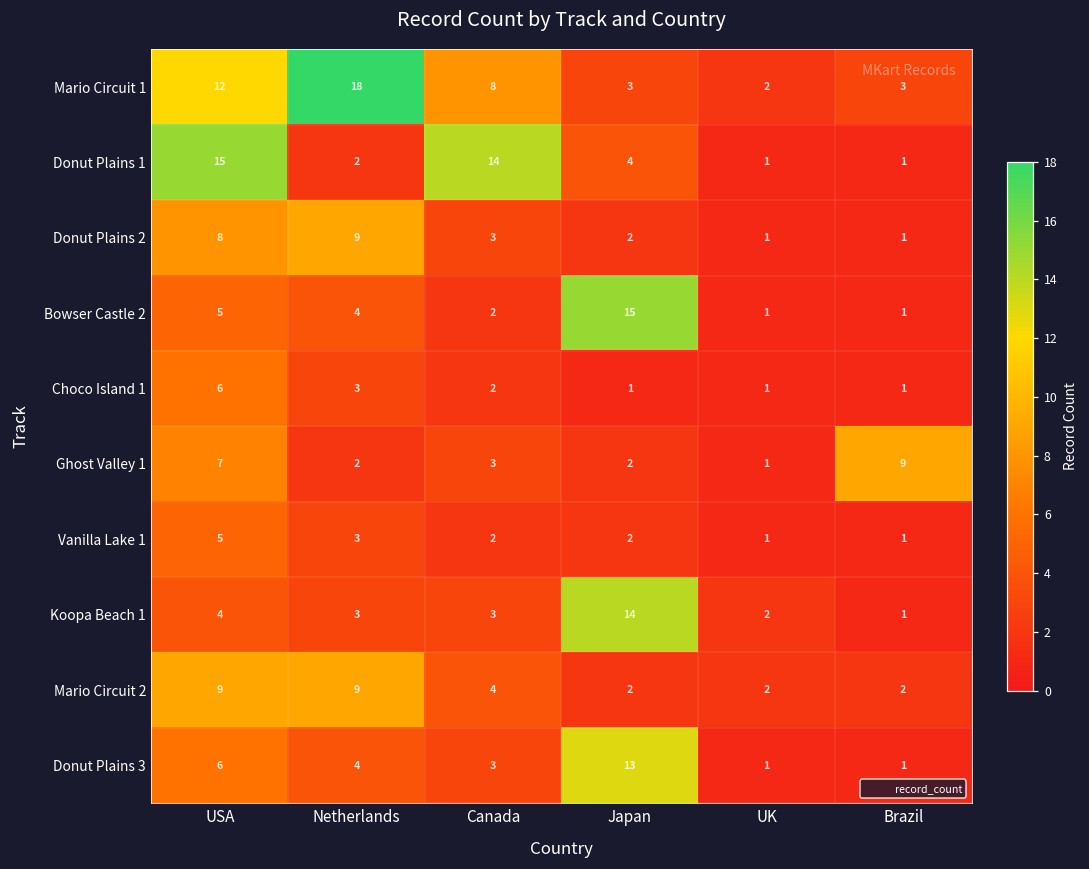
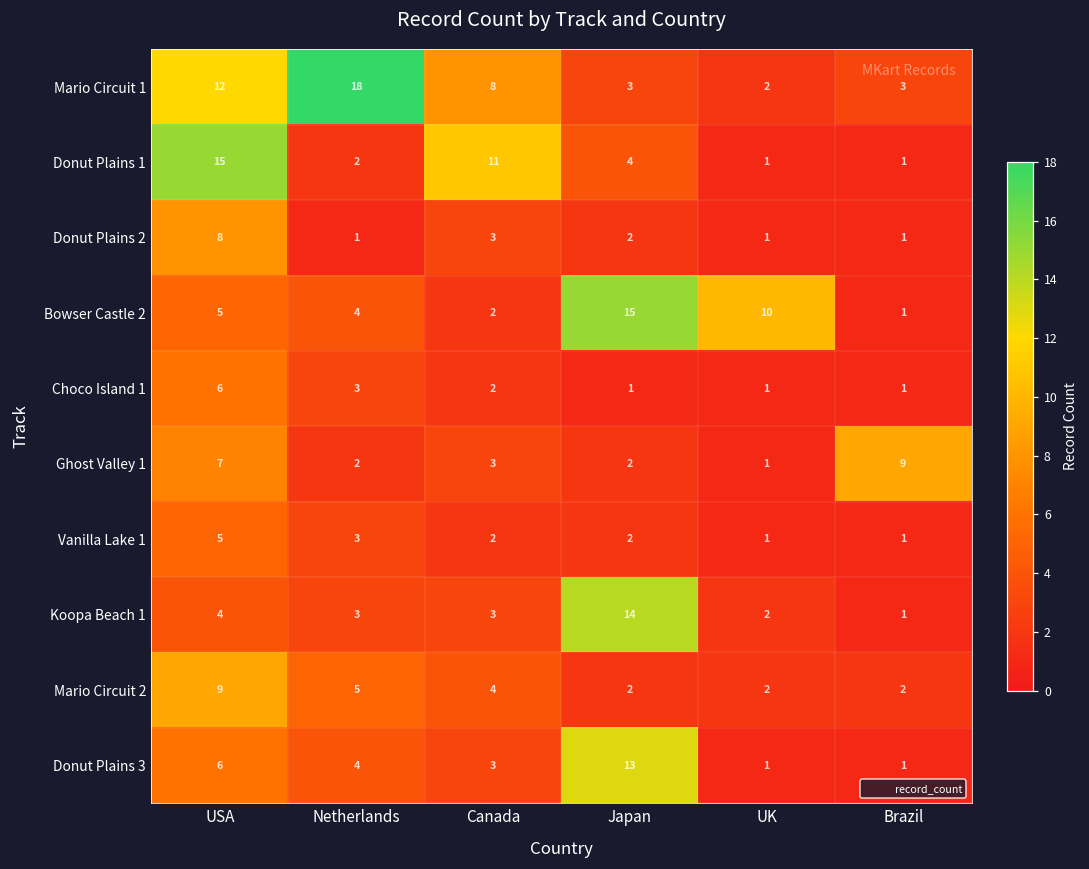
  {
    "Mario Circuit 1": {
      "USA": 12,
      "Netherlands": 18,
      "Canada": 8,
      "Japan": 3,
      "UK": 2
    },
    "Donut Plains 1": {
      "USA": 15,
      "Netherlands": 2,
-     "Canada": 14,
+     "Canada": 11,
      "Japan": 4,
      "UK": 1,
      "Brazil": 1
    },
    "Donut Plains 2": {
      "USA": 8,
-     "Netherlands": 9,
+     "Netherlands": 1,
      "Canada": 3,
      "Japan": 2,
      "UK": 1,
      "Brazil": 1
    },
    "Bowser Castle 2": {
      "USA": 5,
      "Netherlands": 4,
      "Canada": 2,
      "Japan": 15,
-     "UK": 1,
+     "UK": 10,
      "Brazil": 1
    },
    "Choco Island 1": {
      "USA": 6,
      "Netherlands": 3,
      "Canada": 2,
      "Japan": 1,
      "UK": 1,
      "Brazil": 1
    },
    "Ghost Valley 1": {
      "USA": 7,
      "Netherlands": 2,
      "Canada": 3,
      "Japan": 2,
      "UK": 1,
      "Brazil": 9
    },
    "Vanilla Lake 1": {
      "USA": 5,
      "Netherlands": 3,
      "Canada": 2,
      "Japan": 2,
      "UK": 1,
      "Brazil": 1
    },
    "Koopa Beach 1": {
      "USA": 4,
      "Netherlands": 3,
      "Canada": 3,
      "Japan": 14,
      "UK": 2,
      "Brazil": 1
    },
    "Mario Circuit 2": {
      "USA": 9,
-     "Netherlands": 9,
+     "Netherlands": 5,
      "Canada": 4,
      "Japan": 2,
      "UK": 2,
      "Brazil": 2
    },
    "Donut Plains 3": {
      "USA": 6,
      "Netherlands": 4,
      "Canada": 3,
      "Japan": 13,
      "UK": 1,
      "Brazil": 1
    }
  }
